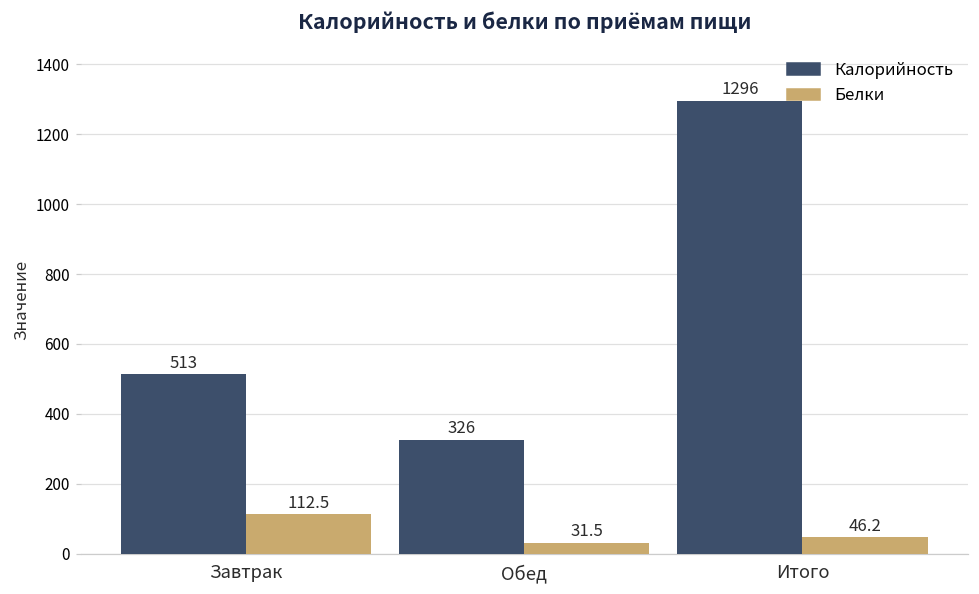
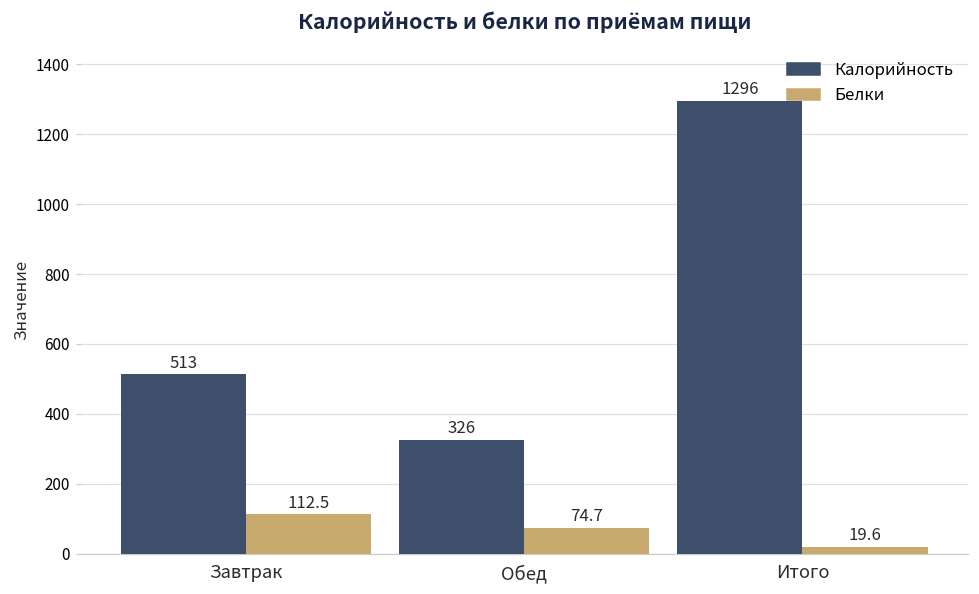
  {
    "Калорийность": {
      "Завтрак": 513,
      "Обед": 326,
      "Итого": 1296
    },
    "Белки": {
      "Завтрак": 112.5,
-     "Обед": 31.5,
-     "Итого": 46.2
+     "Обед": 74.7,
+     "Итого": 19.6
    }
  }
